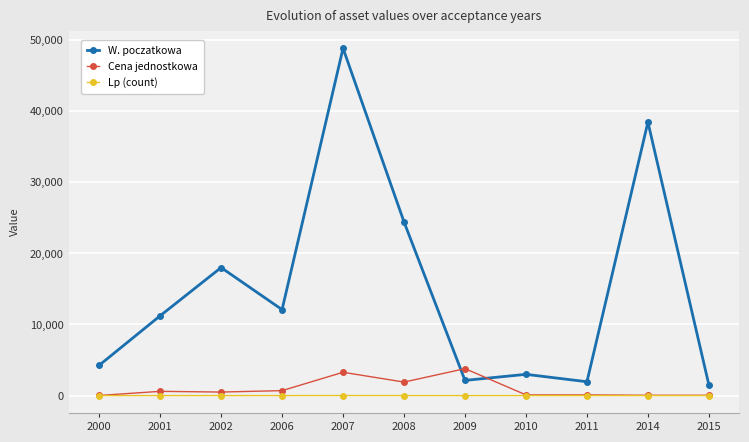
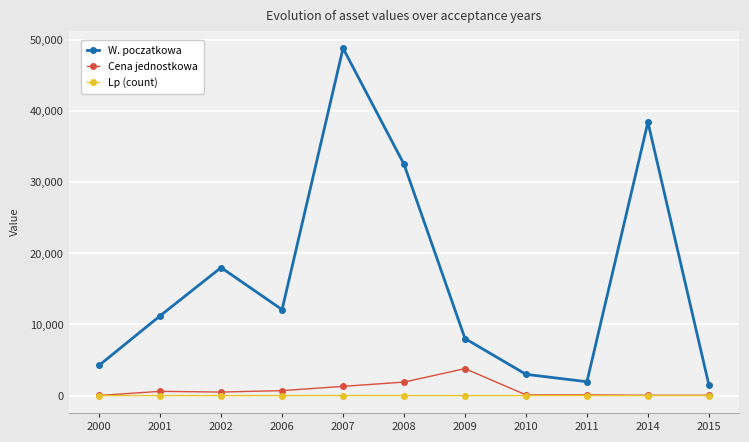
  {
    "W. poczatkowa": {
      "2000": "4,000",
      "2001": "11,000",
      "2002": "18,000",
      "2006": "12,000",
      "2007": "49,000",
-     "2008": "24,000",
-     "2009": "2,000",
+     "2008": "32,000",
+     "2009": "8,000",
      "2010": "3,000",
      "2011": "2,000",
      "2014": "38,000",
      "2015": "1,000"
    },
    "Cena jednostkowa": {
      "2001": "1,000",
      "2002": "1,000",
      "2006": "1,000",
-     "2007": "3,000",
+     "2007": "1,000",
      "2008": "2,000",
      "2009": "4,000"
    },
    "Lp (count)": {
      "2001": "0",
      "2002": "0",
      "2006": "0",
      "2007": "0",
      "2008": "0",
      "2009": "0"
    }
  }
